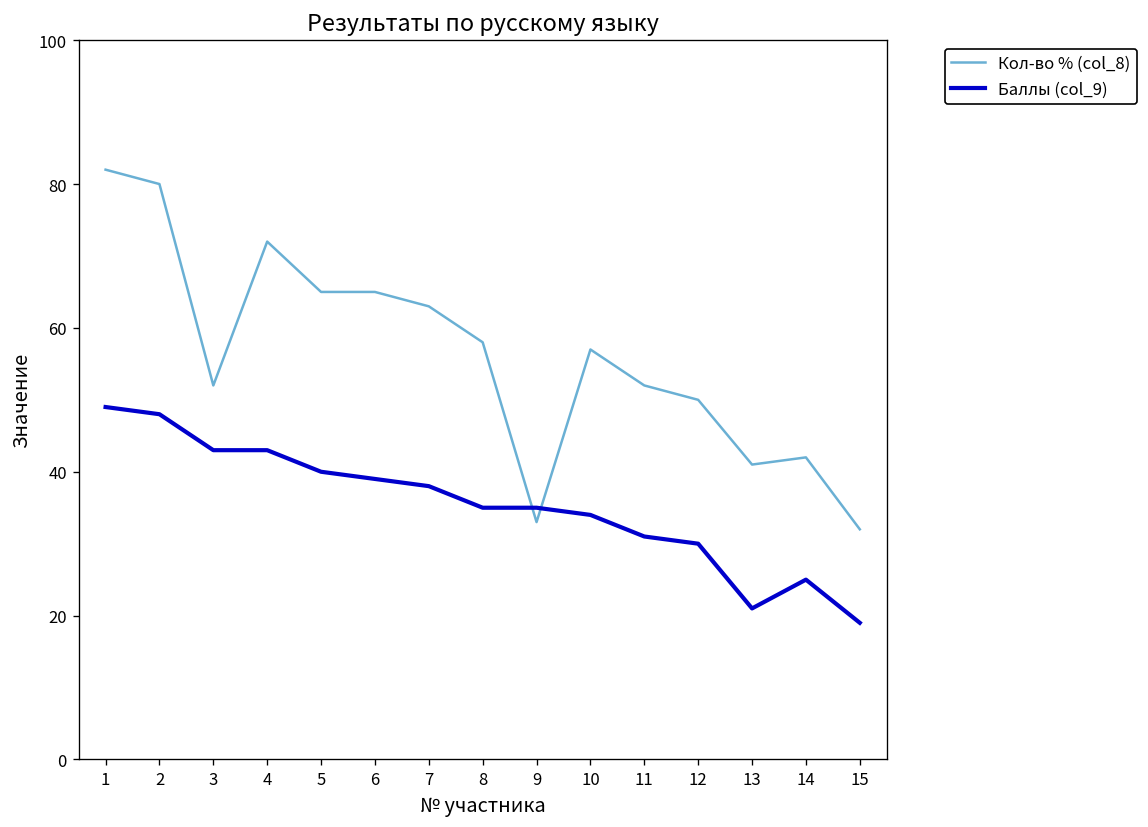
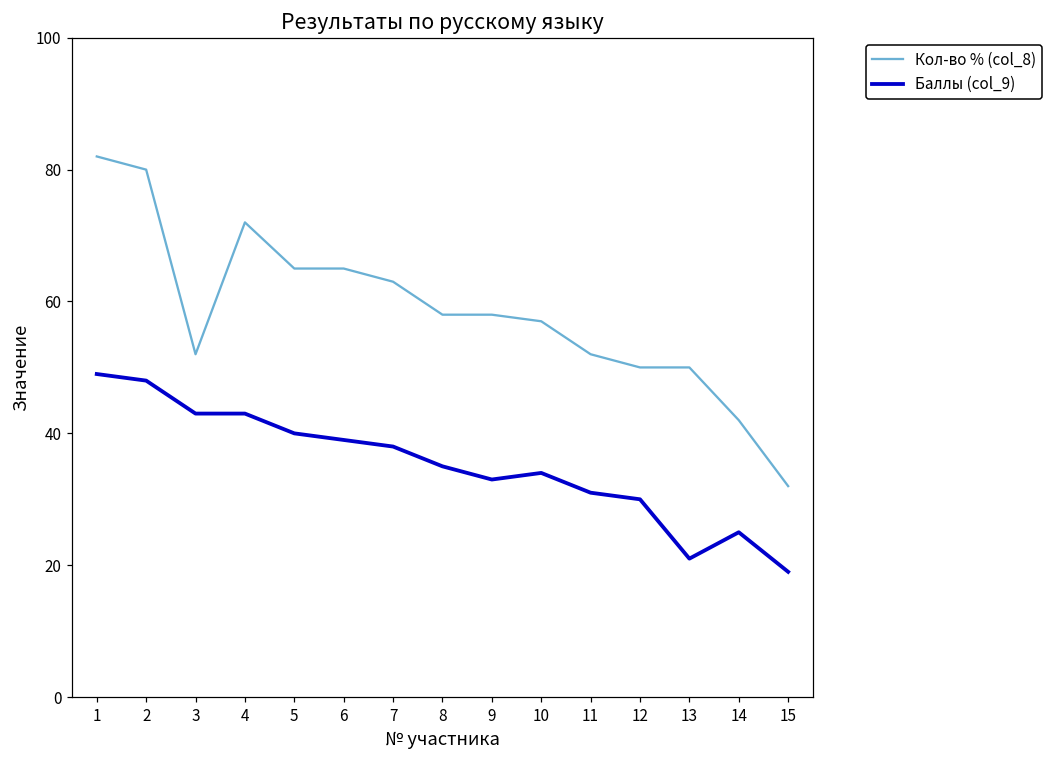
  {
    "Кол-во % (col_8)": {
      "1": 82,
      "2": 80,
      "3": 52,
      "4": 72,
      "5": 65,
      "6": 65,
      "7": 63,
      "8": 58,
-     "9": 33,
+     "9": 58,
      "10": 57,
      "11": 52,
      "12": 50,
-     "13": 41,
+     "13": 50,
      "14": 42,
      "15": 32
    },
    "Баллы (col_9)": {
      "1": 49,
      "2": 48,
      "3": 43,
      "4": 43,
      "5": 40,
      "6": 39,
      "7": 38,
      "8": 35,
-     "9": 35,
+     "9": 33,
      "10": 34,
      "11": 31,
      "12": 30,
      "13": 21,
      "14": 25,
      "15": 19
    }
  }
